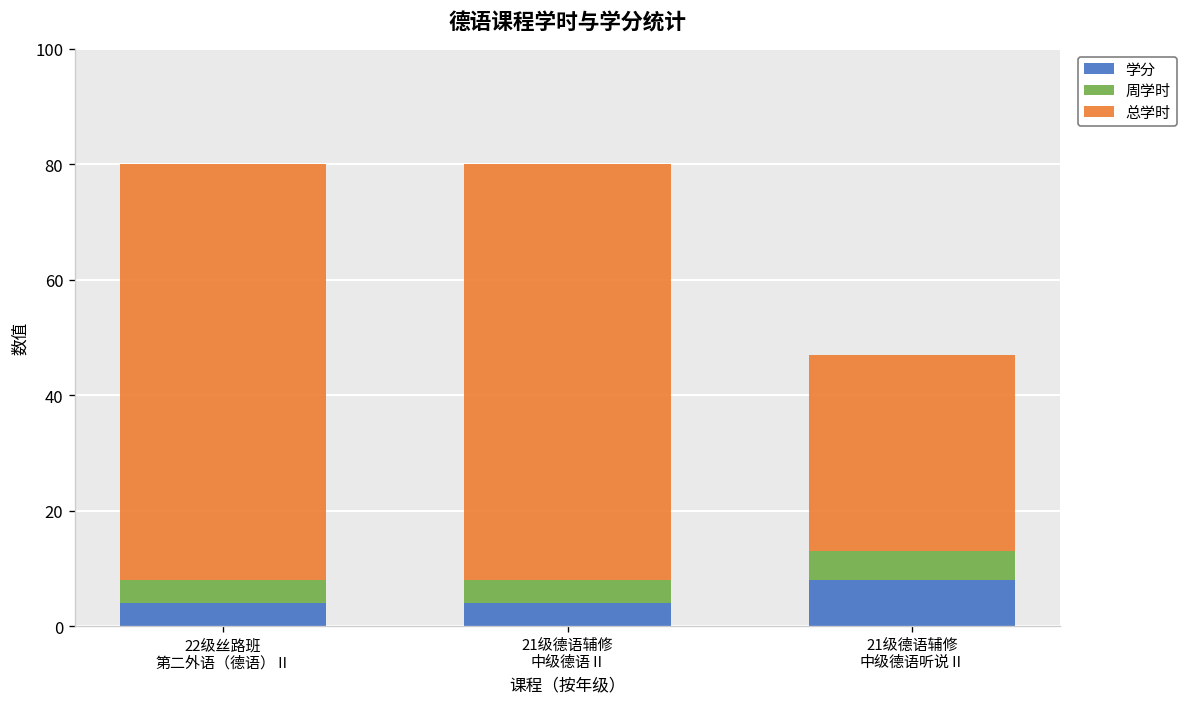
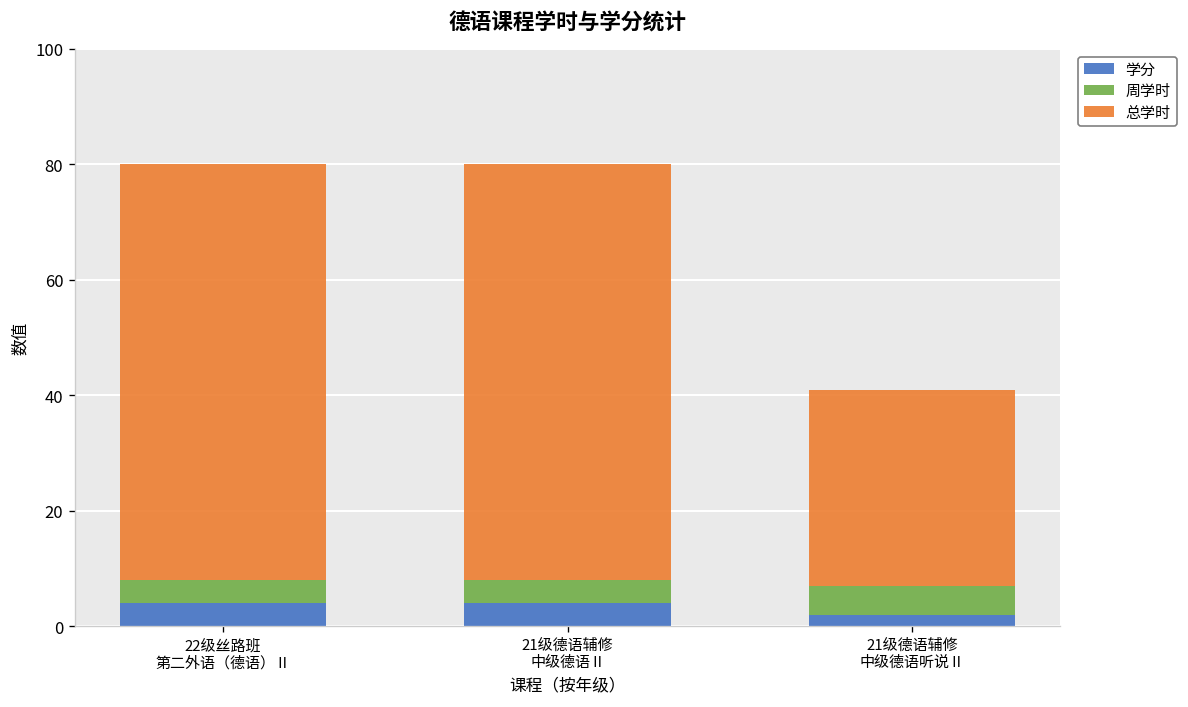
  {
    "学分": {
      "22级丝路班 第二外语（德语）Ⅱ": 4,
      "21级德语辅修 中级德语Ⅱ": 4,
-     "21级德语辅修 中级德语听说Ⅱ": 8
+     "21级德语辅修 中级德语听说Ⅱ": 2
    },
    "周学时": {
      "22级丝路班 第二外语（德语）Ⅱ": 4,
      "21级德语辅修 中级德语Ⅱ": 4,
      "21级德语辅修 中级德语听说Ⅱ": 5
    },
    "总学时": {
      "22级丝路班 第二外语（德语）Ⅱ": 72,
      "21级德语辅修 中级德语Ⅱ": 72,
      "21级德语辅修 中级德语听说Ⅱ": 34
    }
  }
